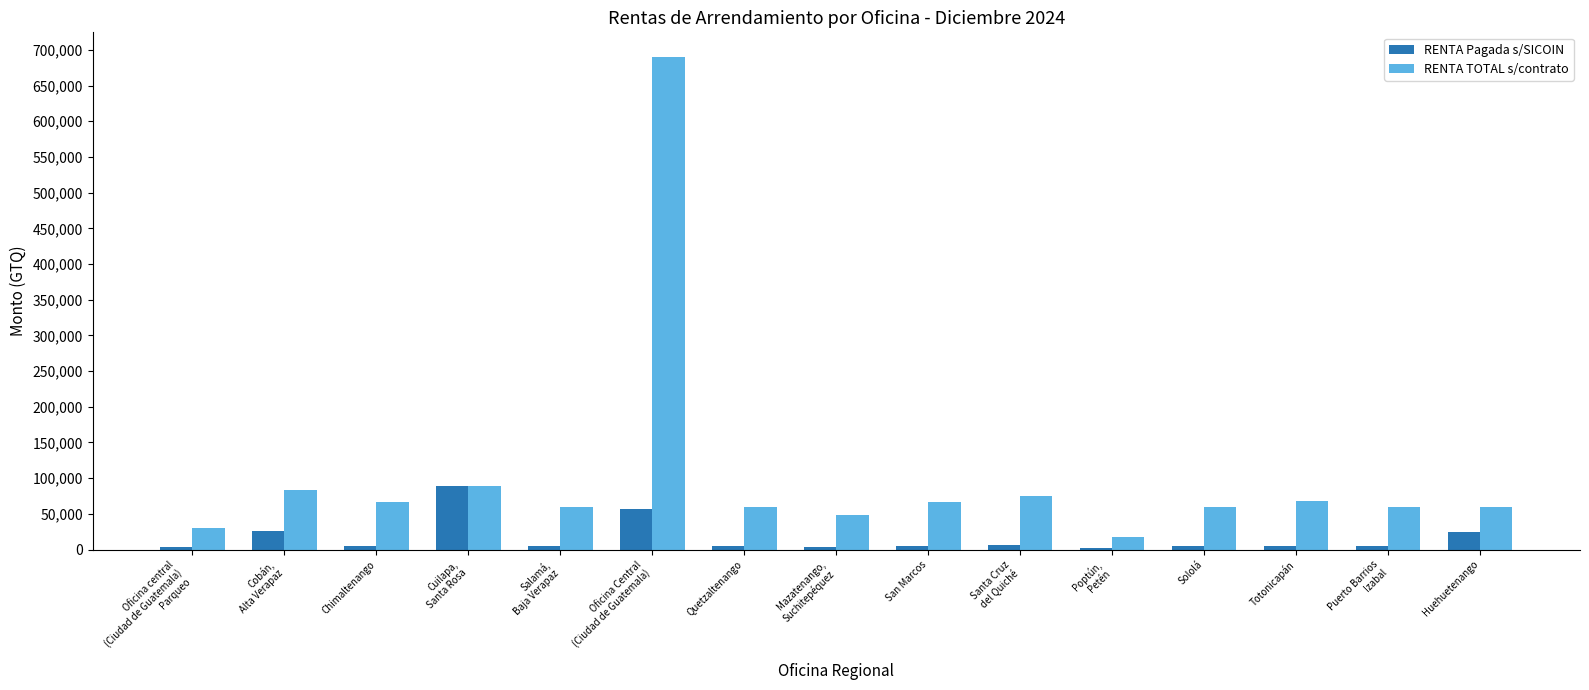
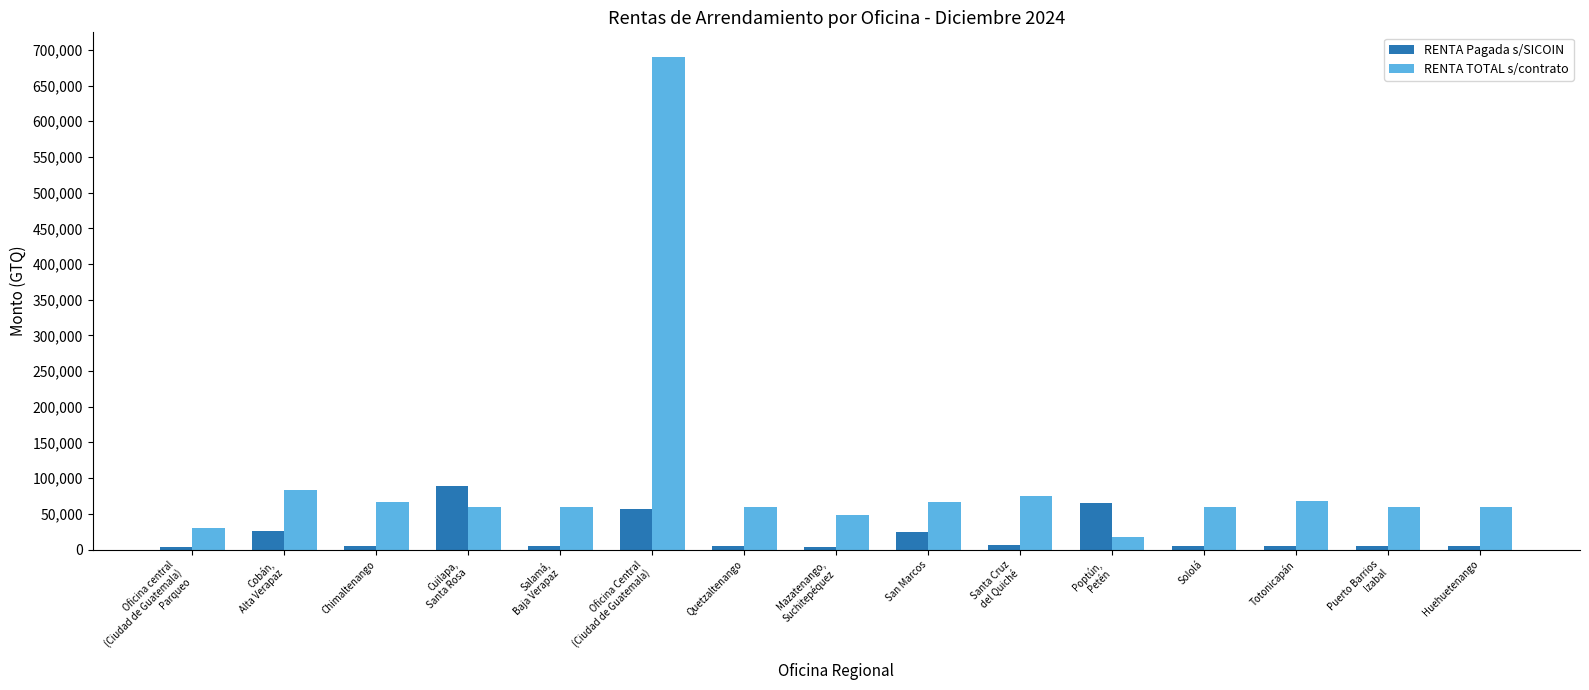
  {
    "RENTA Pagada s/SICOIN": {
      "Cobán, Alta Verapaz": "30,000",
      "Chimaltenango": "10,000",
      "Cuilapa, Santa Rosa": "90,000",
      "Salamá, Baja Verapaz": "10,000",
      "Oficina Central (Ciudad de Guatemala)": "60,000",
      "Quetzaltenango": "10,000",
      "Mazatenango, Suchitepéquez": "0",
-     "San Marcos": "10,000",
+     "San Marcos": "30,000",
      "Santa Cruz del Quiché": "10,000",
-     "Poptún, Petén": "0",
+     "Poptún, Petén": "70,000",
      "Sololá": "10,000",
      "Totonicapán": "0",
      "Puerto Barrios Izabal": "10,000",
-     "Huehuetenango": "20,000"
+     "Huehuetenango": "10,000"
    },
    "RENTA TOTAL s/contrato": {
      "Oficina central (Ciudad de Guatemala) Parqueo": "30,000",
      "Cobán, Alta Verapaz": "80,000",
      "Chimaltenango": "70,000",
-     "Cuilapa, Santa Rosa": "90,000",
+     "Cuilapa, Santa Rosa": "60,000",
      "Salamá, Baja Verapaz": "60,000",
      "Oficina Central (Ciudad de Guatemala)": "690,000",
      "Quetzaltenango": "60,000",
      "Mazatenango, Suchitepéquez": "50,000",
      "San Marcos": "70,000",
      "Santa Cruz del Quiché": "80,000",
      "Poptún, Petén": "20,000",
      "Sololá": "60,000",
      "Totonicapán": "70,000",
      "Puerto Barrios Izabal": "60,000",
      "Huehuetenango": "60,000"
    }
  }
